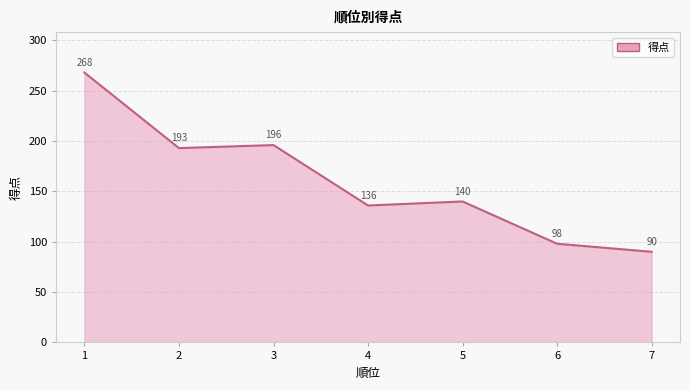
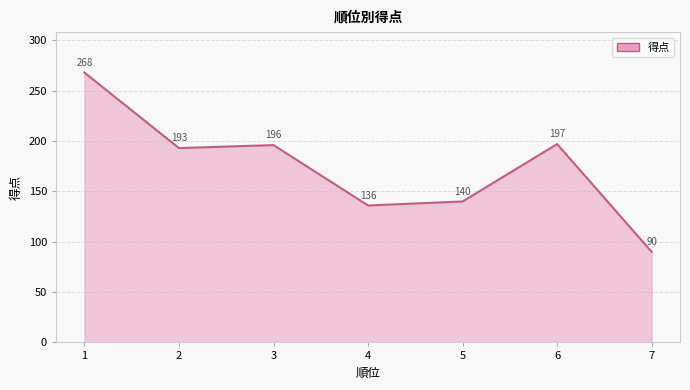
  {
    "1": 268,
    "2": 193,
    "3": 196,
    "4": 136,
    "5": 140,
-   "6": 98,
+   "6": 197,
    "7": 90
  }
